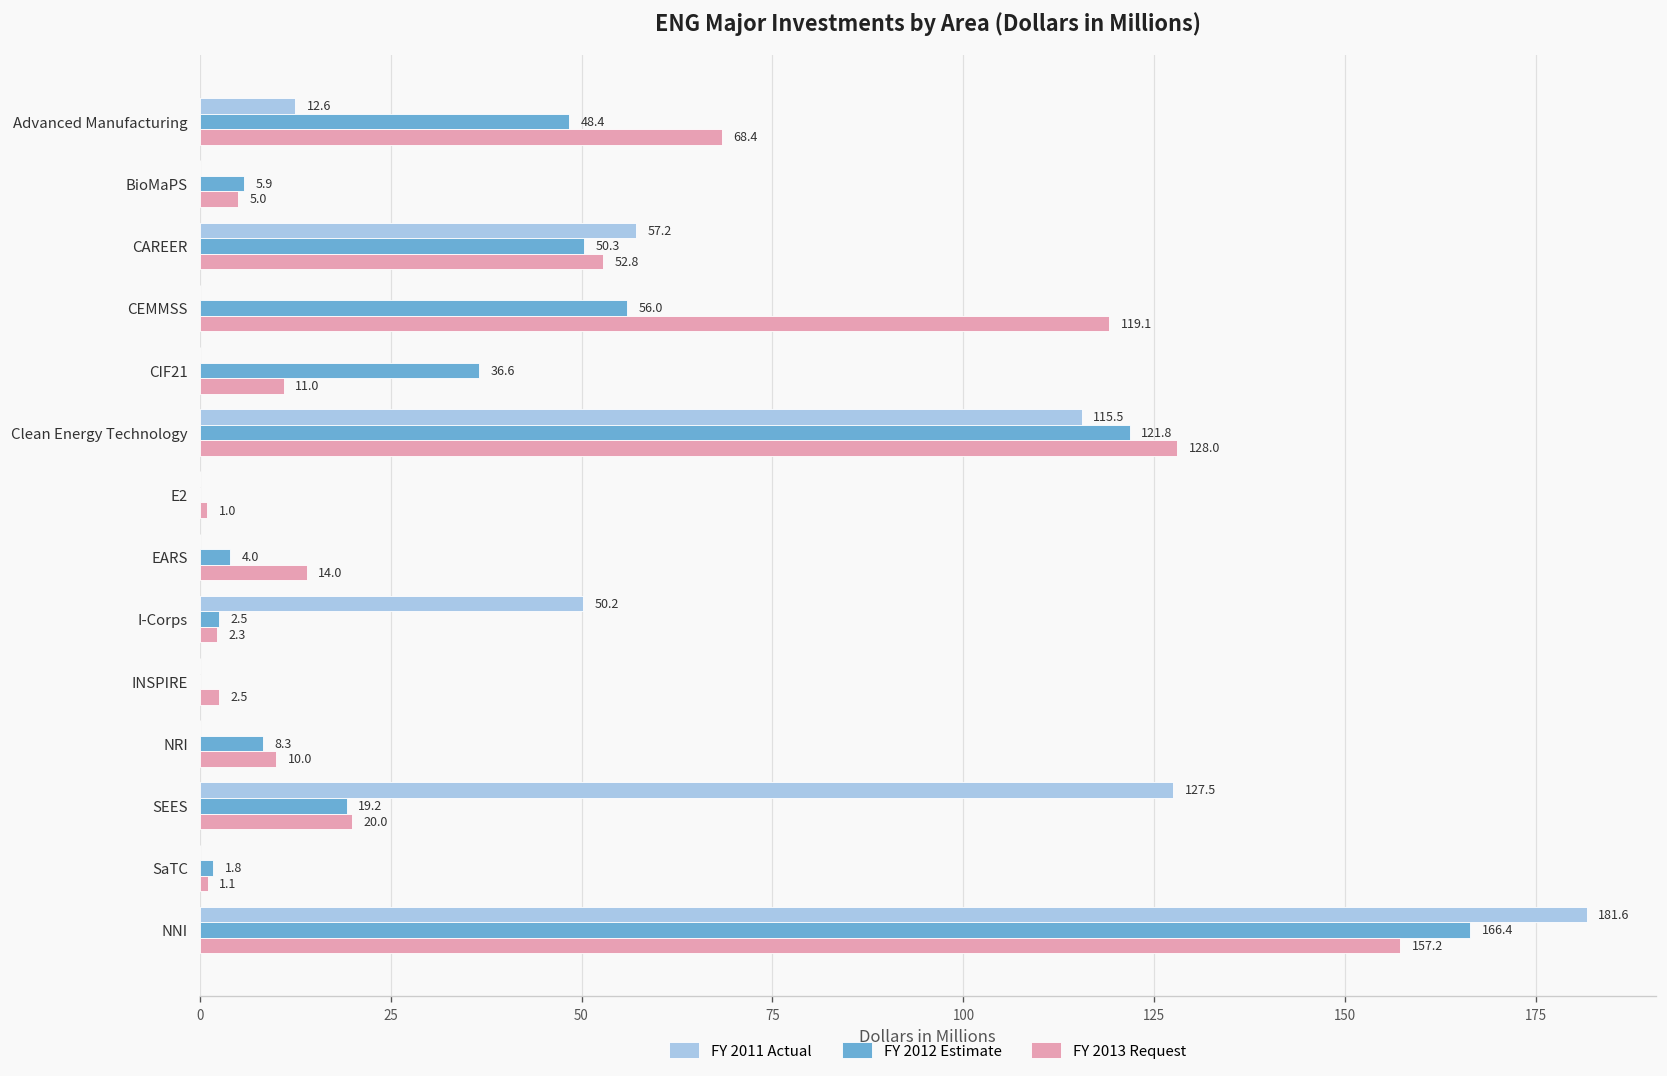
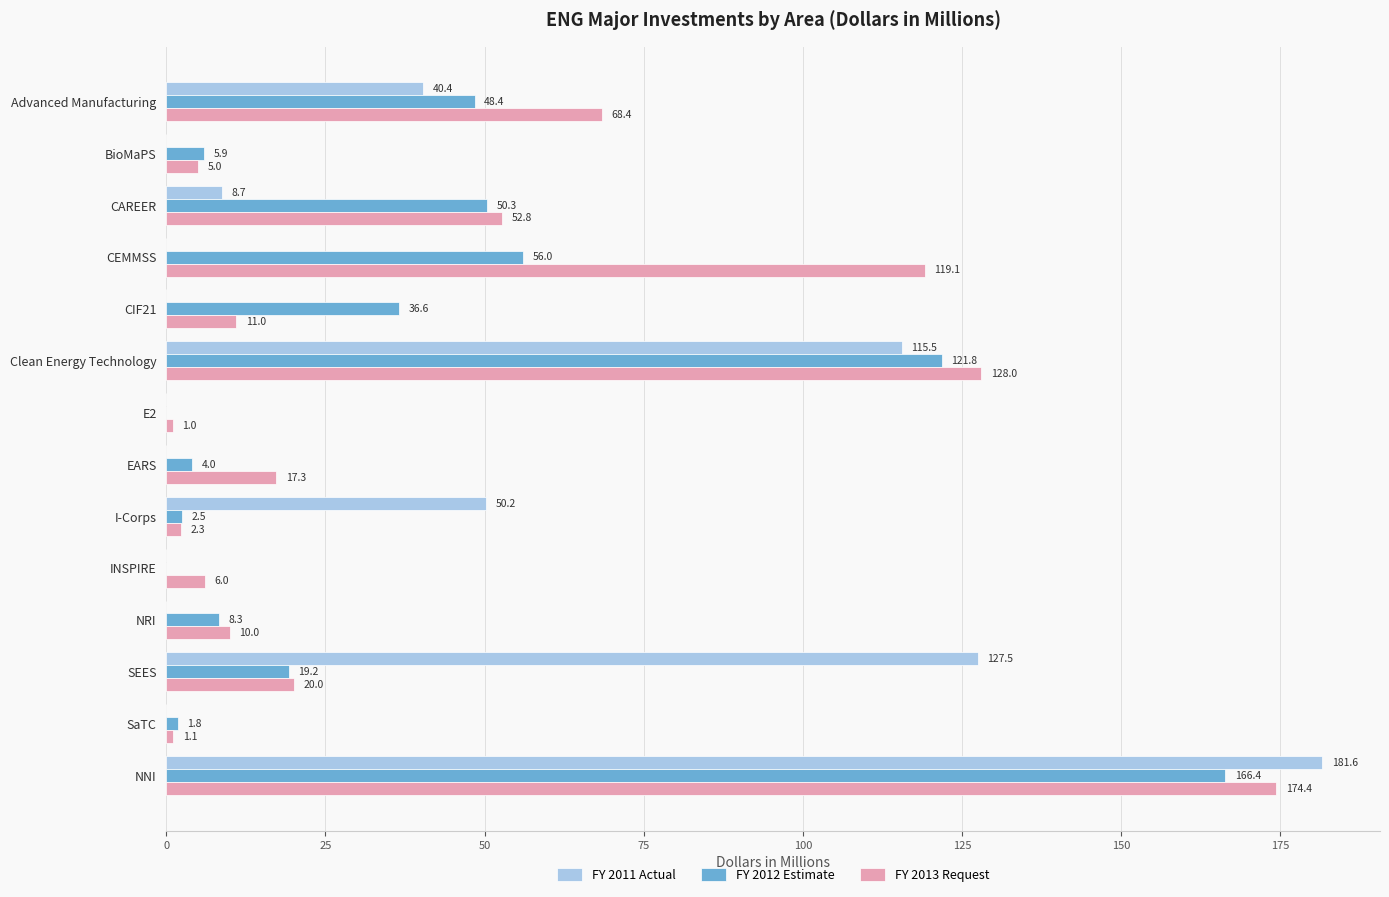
  {
    "FY 2011 Actual": {
-     "Advanced Manufacturing": 12.6,
-     "CAREER": 57.2,
+     "Advanced Manufacturing": 40.4,
+     "CAREER": 8.7,
      "Clean Energy Technology": 115.5,
      "I-Corps": 50.2,
      "SEES": 127.5,
      "NNI": 181.6
    },
    "FY 2012 Estimate": {
      "Advanced Manufacturing": 48.4,
      "BioMaPS": 5.9,
      "CAREER": 50.3,
      "CEMMSS": 56.0,
      "CIF21": 36.6,
      "Clean Energy Technology": 121.8,
      "EARS": 4.0,
      "I-Corps": 2.5,
      "NRI": 8.3,
      "SEES": 19.2,
      "SaTC": 1.8,
      "NNI": 166.4
    },
    "FY 2013 Request": {
      "Advanced Manufacturing": 68.4,
      "BioMaPS": 5.0,
      "CAREER": 52.8,
      "CEMMSS": 119.1,
      "CIF21": 11.0,
      "Clean Energy Technology": 128.0,
      "E2": 1.0,
-     "EARS": 14.0,
+     "EARS": 17.3,
      "I-Corps": 2.3,
-     "INSPIRE": 2.5,
+     "INSPIRE": 6.0,
      "NRI": 10.0,
      "SEES": 20.0,
      "SaTC": 1.1,
-     "NNI": 157.2
+     "NNI": 174.4
    }
  }
